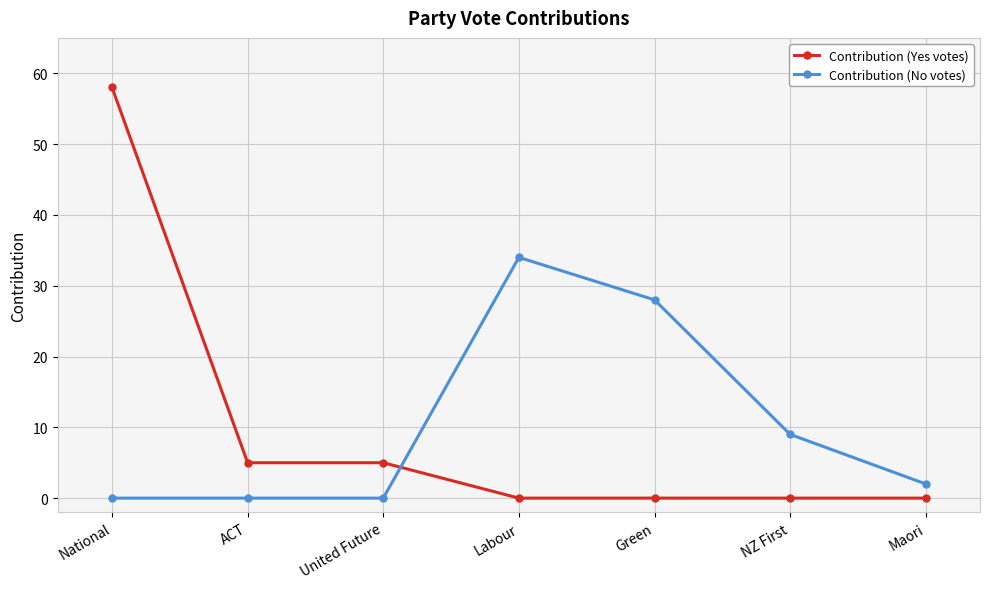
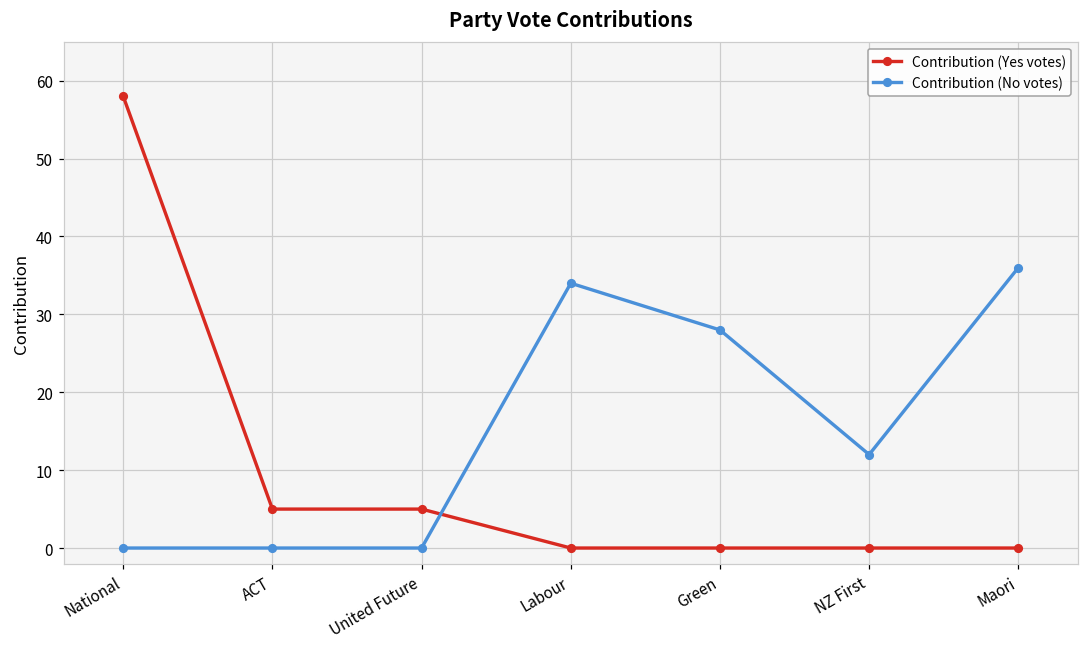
  {
    "Contribution (Yes votes)": {
      "National": 58,
      "ACT": 5,
      "United Future": 5,
      "Labour": 0,
      "Green": 0,
      "NZ First": 0,
      "Maori": 0
    },
    "Contribution (No votes)": {
      "National": 0,
      "ACT": 0,
      "United Future": 0,
      "Labour": 34,
      "Green": 28,
-     "NZ First": 9,
-     "Maori": 2
+     "NZ First": 12,
+     "Maori": 36
    }
  }
